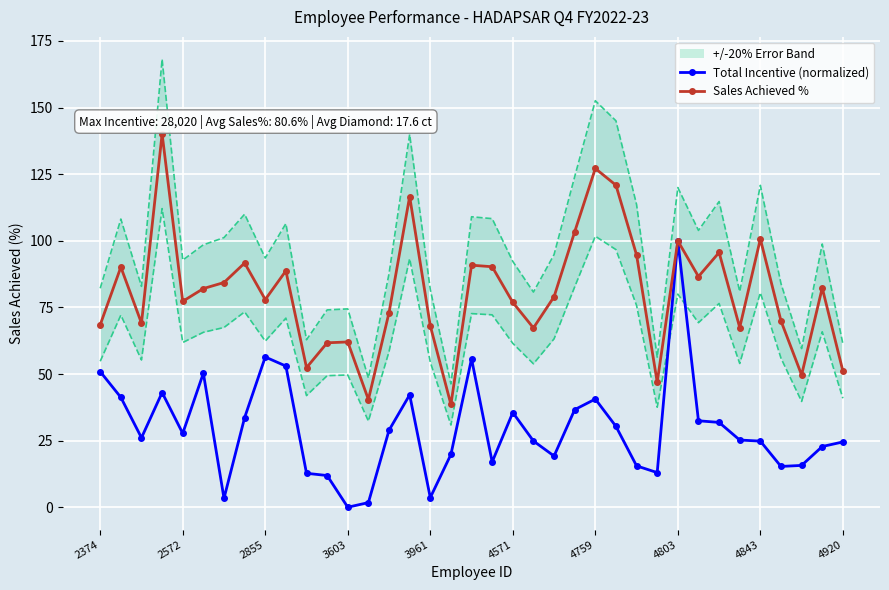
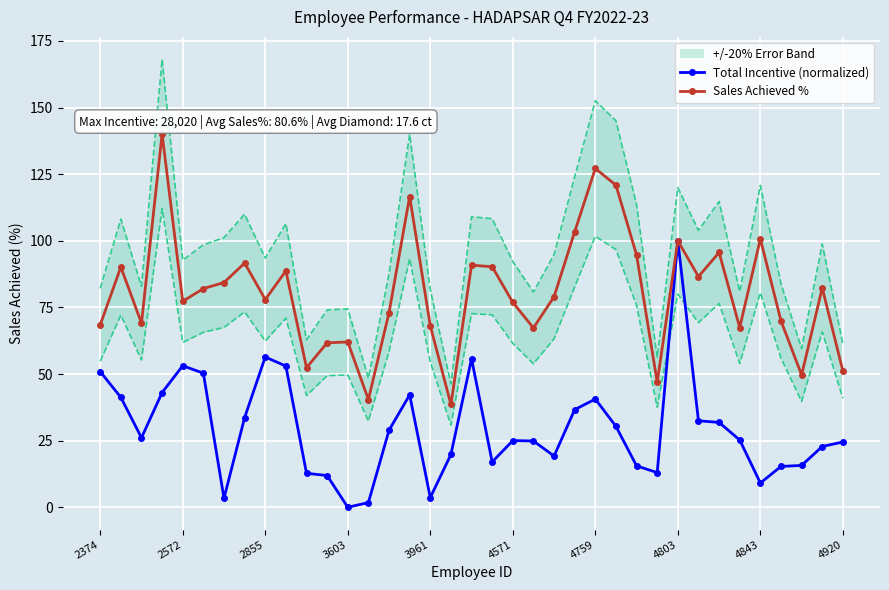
  {
    "Total Incentive (normalized)": {
      "2374": 51,
-     "2572": 28,
+     "2572": 53,
      "2855": 56,
      "3603": 0,
      "3961": 4,
-     "4571": 36,
+     "4571": 25,
      "4759": 41,
-     "4843": 25,
+     "4843": 9,
      "4920": 24
    },
    "Sales Achieved %": {
      "2374": 68,
      "2572": 77,
      "2855": 78,
      "3603": 62,
      "3961": 68,
      "4571": 77,
      "4759": 127,
      "4843": 101,
      "4920": 51
    }
  }
